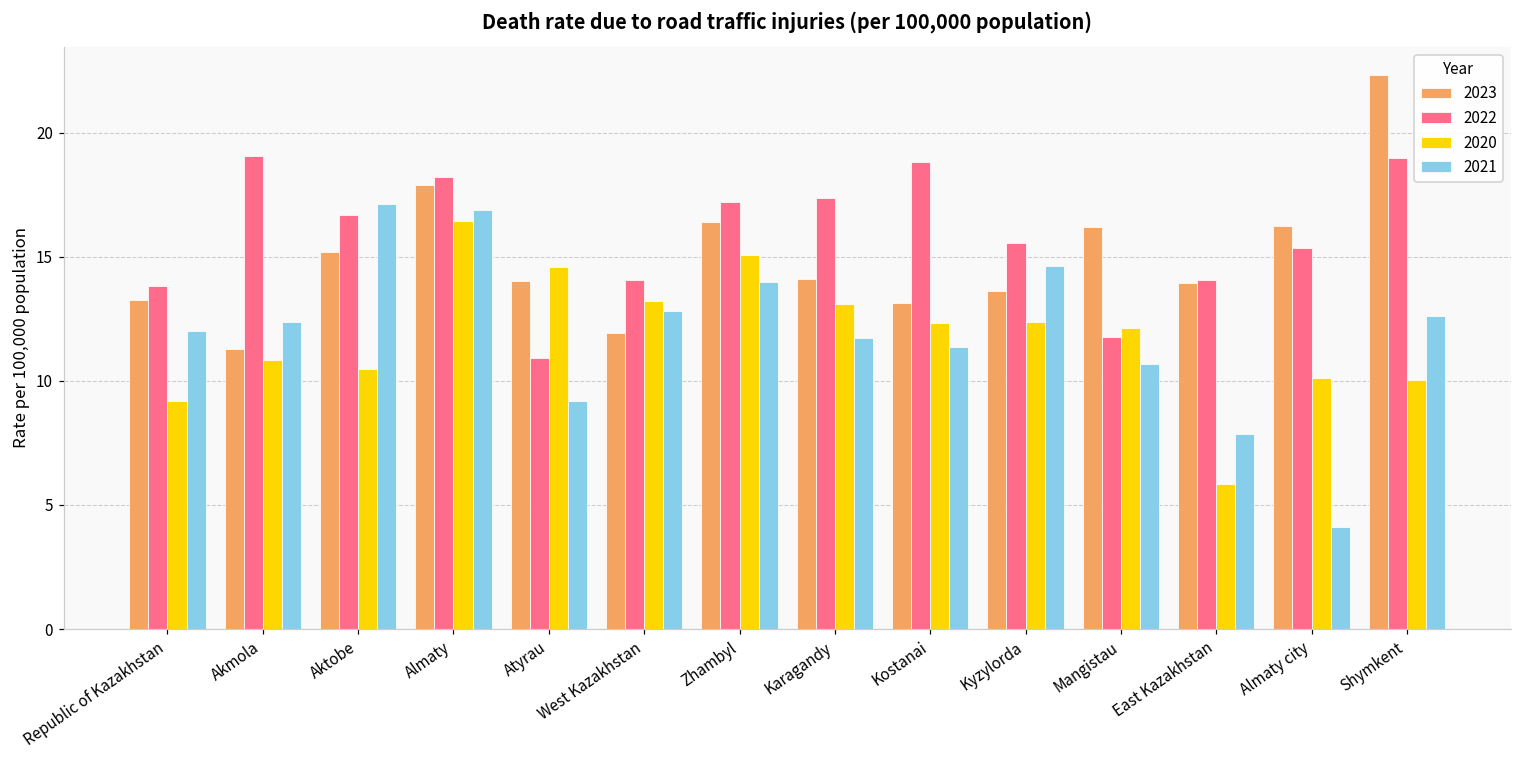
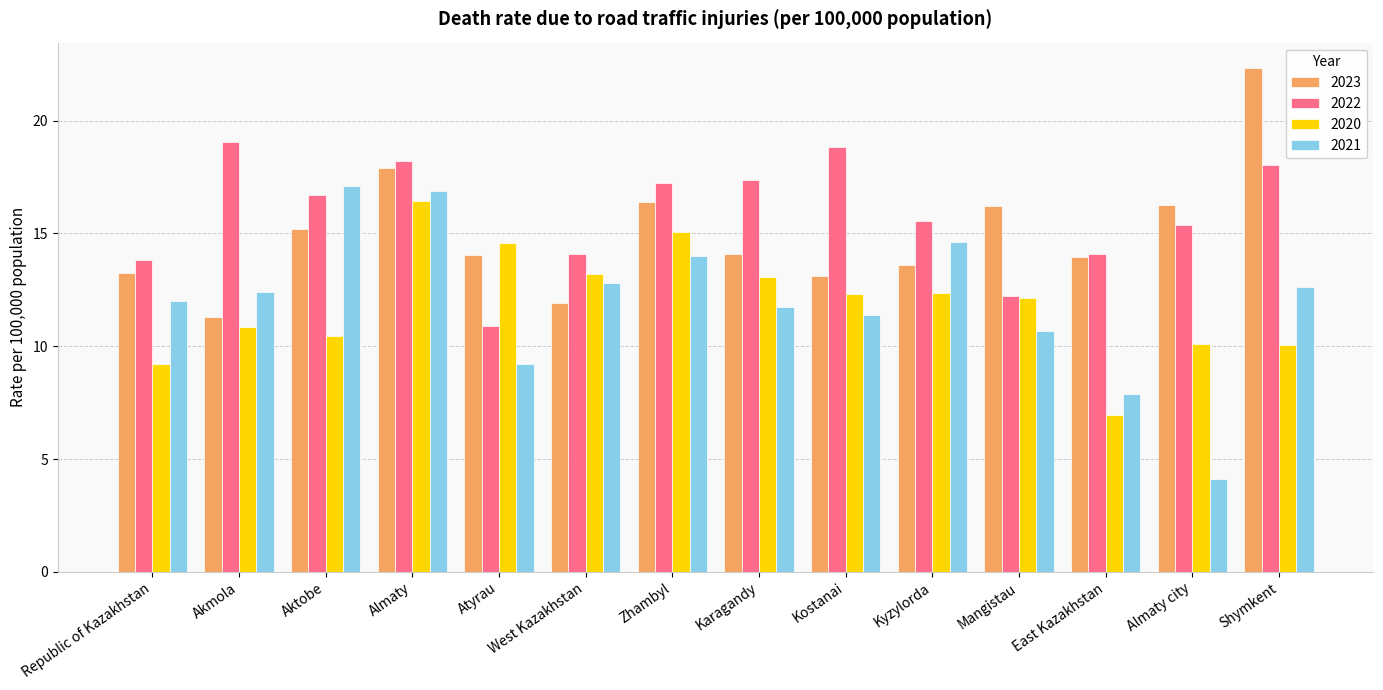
  {
    "2023": {
      "Republic of Kazakhstan": 13.2,
      "Akmola": 11.3,
      "Aktobe": 15.2,
      "Almaty": 17.9,
      "Atyrau": 14.0,
      "West Kazakhstan": 11.9,
      "Zhambyl": 16.4,
      "Karagandy": 14.1,
      "Kostanai": 13.1,
      "Kyzylorda": 13.6,
      "Mangistau": 16.2,
      "East Kazakhstan": 14.0,
      "Almaty city": 16.3,
      "Shymkent": 22.3
    },
    "2022": {
      "Republic of Kazakhstan": 13.8,
      "Akmola": 19.1,
      "Aktobe": 16.7,
      "Almaty": 18.2,
      "Atyrau": 10.9,
      "West Kazakhstan": 14.1,
      "Zhambyl": 17.2,
      "Karagandy": 17.4,
      "Kostanai": 18.8,
      "Kyzylorda": 15.6,
-     "Mangistau": 11.8,
+     "Mangistau": 12.2,
      "East Kazakhstan": 14.1,
      "Almaty city": 15.4,
-     "Shymkent": 19.0
+     "Shymkent": 18.0
    },
    "2020": {
      "Republic of Kazakhstan": 9.2,
      "Akmola": 10.9,
      "Aktobe": 10.5,
      "Almaty": 16.5,
      "Atyrau": 14.6,
      "West Kazakhstan": 13.2,
      "Zhambyl": 15.1,
      "Karagandy": 13.1,
      "Kostanai": 12.3,
      "Kyzylorda": 12.4,
      "Mangistau": 12.1,
-     "East Kazakhstan": 5.9,
+     "East Kazakhstan": 6.9,
      "Almaty city": 10.1,
      "Shymkent": 10.0
    },
    "2021": {
      "Republic of Kazakhstan": 12.0,
      "Akmola": 12.4,
      "Aktobe": 17.1,
      "Almaty": 16.9,
      "Atyrau": 9.2,
      "West Kazakhstan": 12.8,
      "Zhambyl": 14.0,
      "Karagandy": 11.7,
      "Kostanai": 11.4,
      "Kyzylorda": 14.6,
      "Mangistau": 10.7,
      "East Kazakhstan": 7.9,
      "Almaty city": 4.1,
      "Shymkent": 12.6
    }
  }
